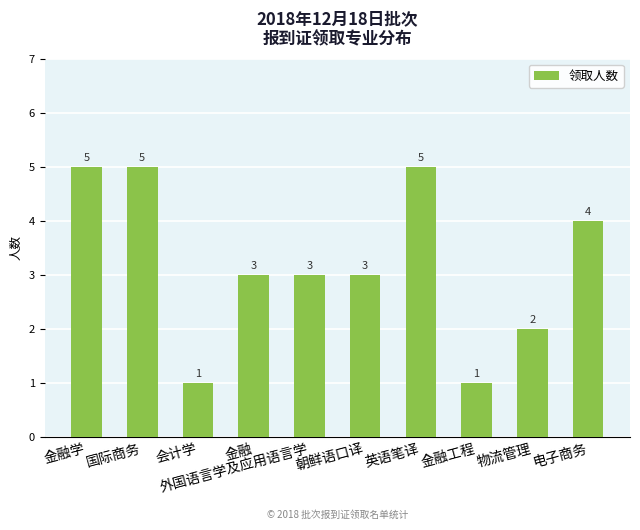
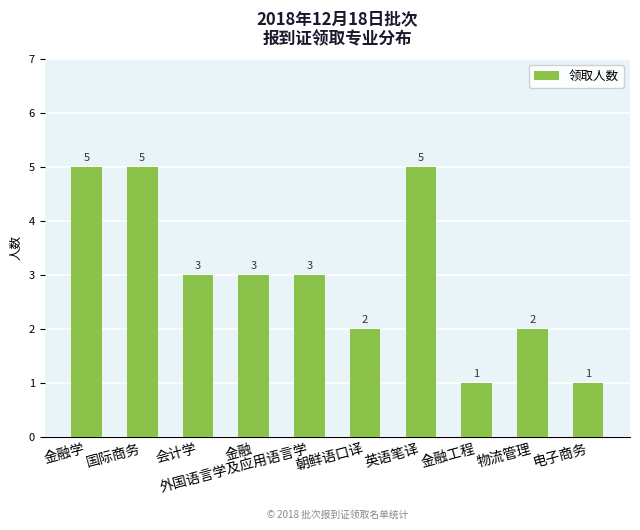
  {
    "金融学": 5,
    "国际商务": 5,
-   "会计学": 1,
+   "会计学": 3,
    "金融": 3,
    "外国语言学及应用语言学": 3,
-   "朝鲜语口译": 3,
+   "朝鲜语口译": 2,
    "英语笔译": 5,
    "金融工程": 1,
    "物流管理": 2,
-   "电子商务": 4
+   "电子商务": 1
  }
